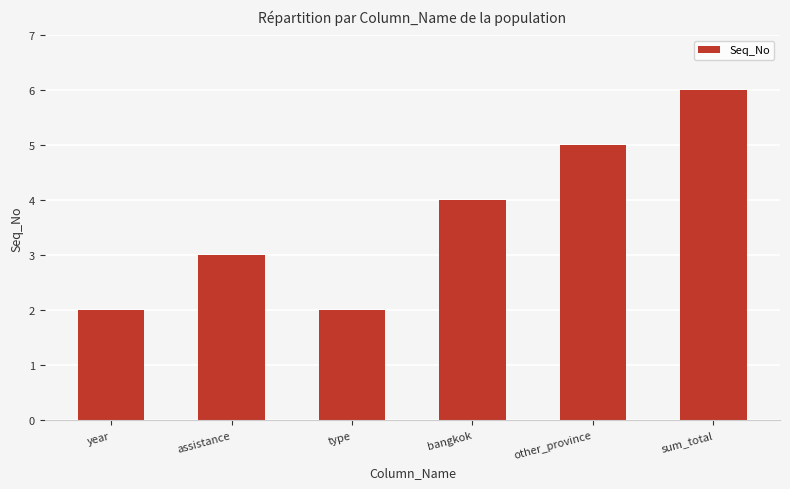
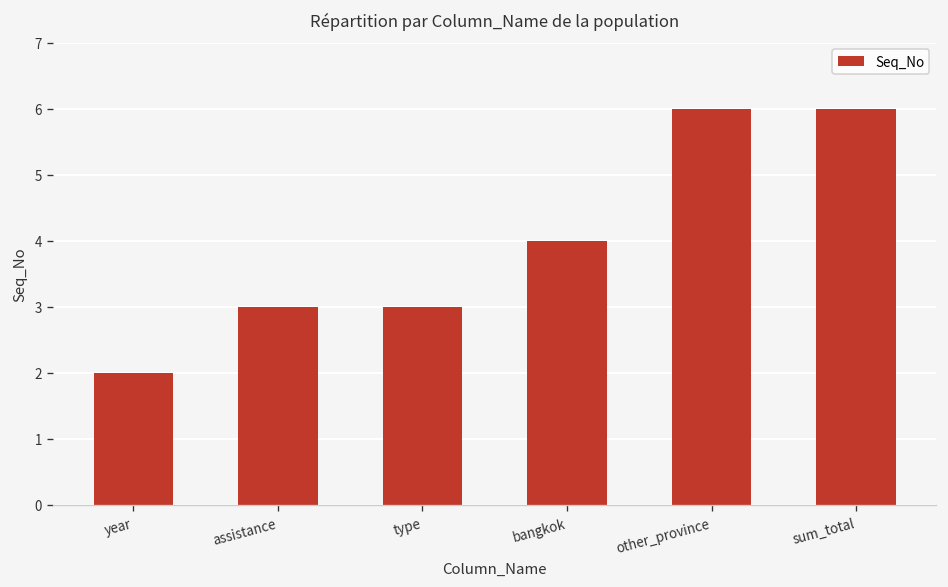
  {
    "year": 2,
    "assistance": 3,
-   "type": 2,
+   "type": 3,
    "bangkok": 4,
-   "other_province": 5,
+   "other_province": 6,
    "sum_total": 6
  }
